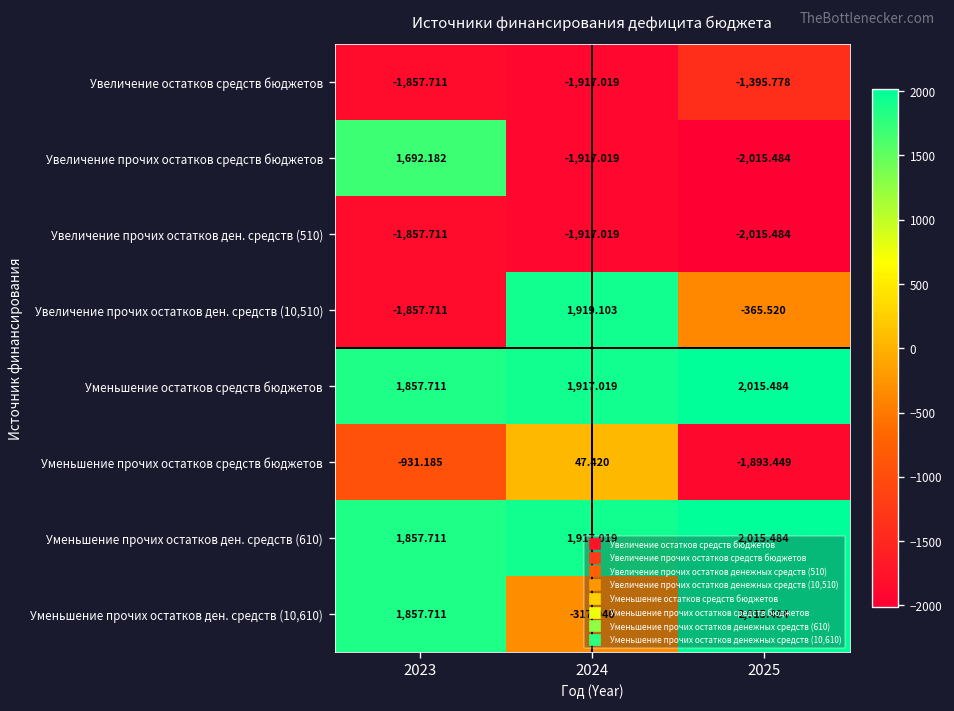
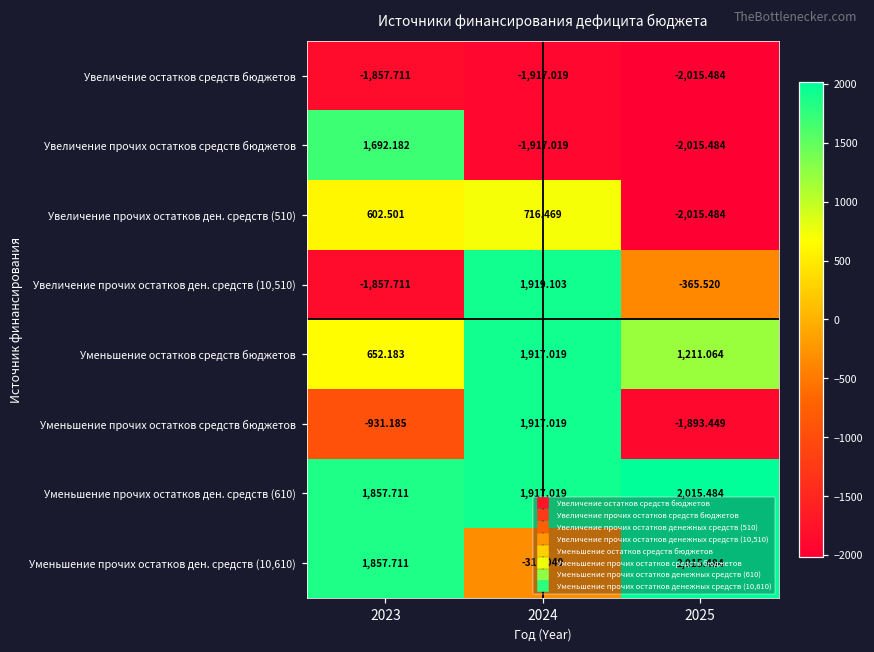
  {
    "Увеличение остатков средств бюджетов": {
      "2023": "-1,857.711",
      "2024": "-1,917.019",
-     "2025": "-1,395.778"
+     "2025": "-2,015.484"
    },
    "Увеличение прочих остатков средств бюджетов": {
      "2023": "1,692.182",
      "2024": "-1,917.019",
      "2025": "-2,015.484"
    },
    "Увеличение прочих остатков ден. средств (510)": {
-     "2023": "-1,857.711",
-     "2024": "-1,917.019",
+     "2023": "602.501",
+     "2024": "716.469",
      "2025": "-2,015.484"
    },
    "Увеличение прочих остатков ден. средств (10,510)": {
      "2023": "-1,857.711",
      "2024": "1,919.103",
      "2025": "-365.520"
    },
    "Уменьшение остатков средств бюджетов": {
-     "2023": "1,857.711",
+     "2023": "652.183",
      "2024": "1,917.019",
-     "2025": "2,015.484"
+     "2025": "1,211.064"
    },
    "Уменьшение прочих остатков средств бюджетов": {
      "2023": "-931.185",
-     "2024": "47.420",
+     "2024": "1,917.019",
      "2025": "-1,893.449"
    },
    "Уменьшение прочих остатков ден. средств (610)": {
      "2023": "1,857.711"
    },
    "Уменьшение прочих остатков ден. средств (10,610)": {
      "2023": "1,857.711"
    }
  }
